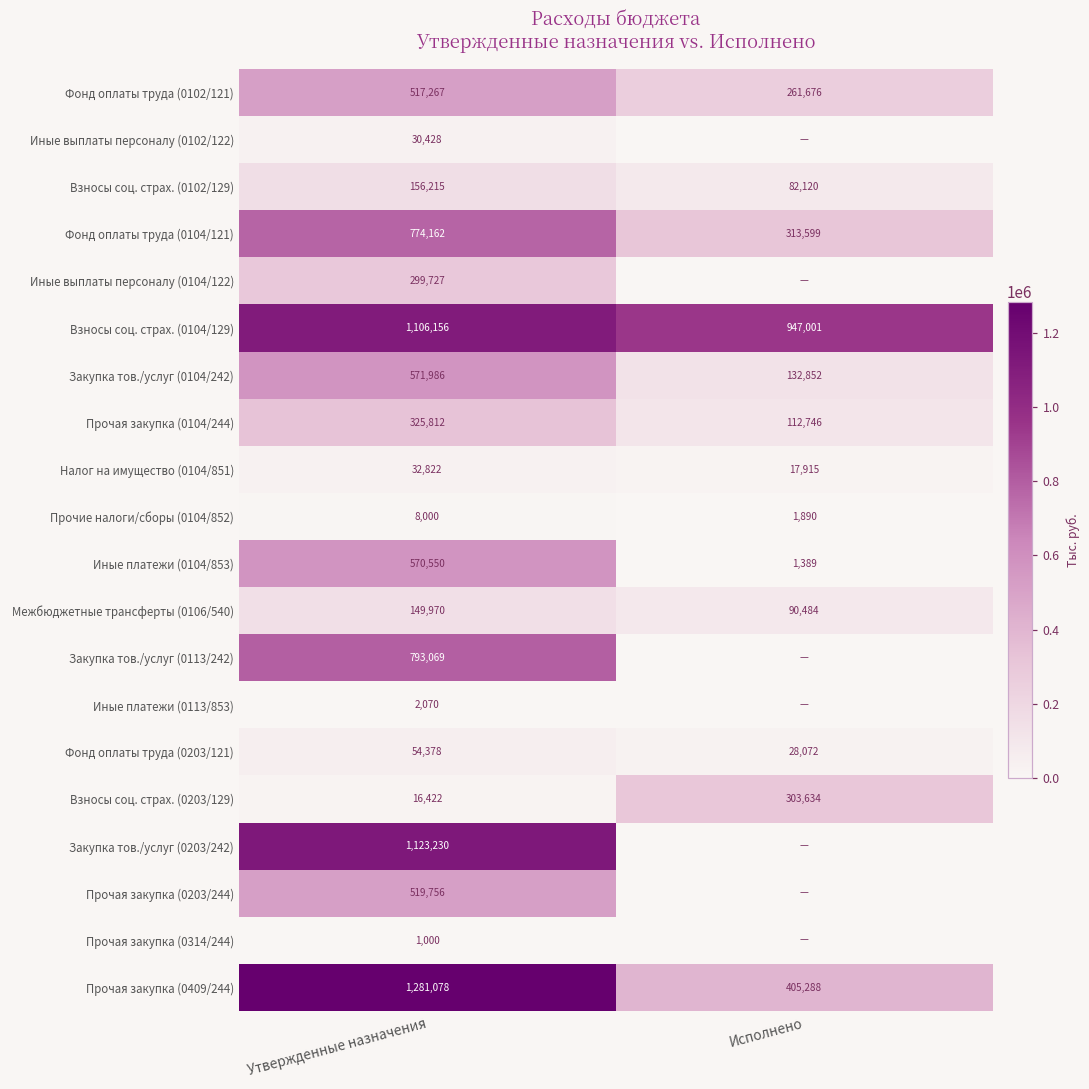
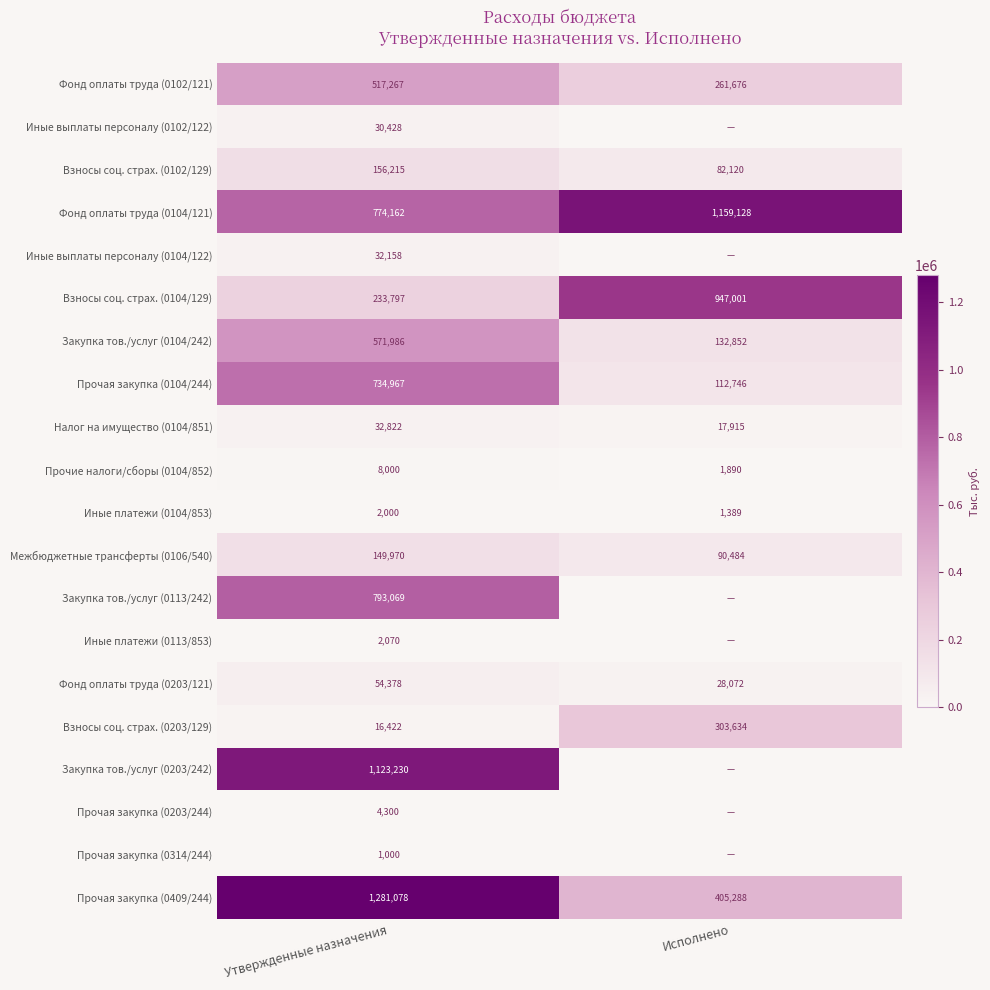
  {
    "Фонд оплаты труда (0102/121)": {
      "Утвержденные назначения": "517,267",
      "Исполнено": "261,676"
    },
    "Иные выплаты персоналу (0102/122)": {
      "Утвержденные назначения": "30,428"
    },
    "Взносы соц. страх. (0102/129)": {
      "Утвержденные назначения": "156,215",
      "Исполнено": "82,120"
    },
    "Фонд оплаты труда (0104/121)": {
      "Утвержденные назначения": "774,162",
-     "Исполнено": "313,599"
+     "Исполнено": "1,159,128"
    },
    "Иные выплаты персоналу (0104/122)": {
-     "Утвержденные назначения": "299,727"
+     "Утвержденные назначения": "32,158"
    },
    "Взносы соц. страх. (0104/129)": {
-     "Утвержденные назначения": "1,106,156",
+     "Утвержденные назначения": "233,797",
      "Исполнено": "947,001"
    },
    "Закупка тов./услуг (0104/242)": {
      "Утвержденные назначения": "571,986",
      "Исполнено": "132,852"
    },
    "Прочая закупка (0104/244)": {
-     "Утвержденные назначения": "325,812",
+     "Утвержденные назначения": "734,967",
      "Исполнено": "112,746"
    },
    "Налог на имущество (0104/851)": {
      "Утвержденные назначения": "32,822",
      "Исполнено": "17,915"
    },
    "Прочие налоги/сборы (0104/852)": {
      "Утвержденные назначения": "8,000",
      "Исполнено": "1,890"
    },
    "Иные платежи (0104/853)": {
-     "Утвержденные назначения": "570,550",
+     "Утвержденные назначения": "2,000",
      "Исполнено": "1,389"
    },
    "Межбюджетные трансферты (0106/540)": {
      "Утвержденные назначения": "149,970",
      "Исполнено": "90,484"
    },
    "Закупка тов./услуг (0113/242)": {
      "Утвержденные назначения": "793,069"
    },
    "Иные платежи (0113/853)": {
      "Утвержденные назначения": "2,070"
    },
    "Фонд оплаты труда (0203/121)": {
      "Утвержденные назначения": "54,378",
      "Исполнено": "28,072"
    },
    "Взносы соц. страх. (0203/129)": {
      "Утвержденные назначения": "16,422",
      "Исполнено": "303,634"
    },
    "Закупка тов./услуг (0203/242)": {
      "Утвержденные назначения": "1,123,230"
    },
    "Прочая закупка (0203/244)": {
-     "Утвержденные назначения": "519,756"
+     "Утвержденные назначения": "4,300"
    },
    "Прочая закупка (0314/244)": {
      "Утвержденные назначения": "1,000"
    },
    "Прочая закупка (0409/244)": {
      "Утвержденные назначения": "1,281,078",
      "Исполнено": "405,288"
    }
  }
